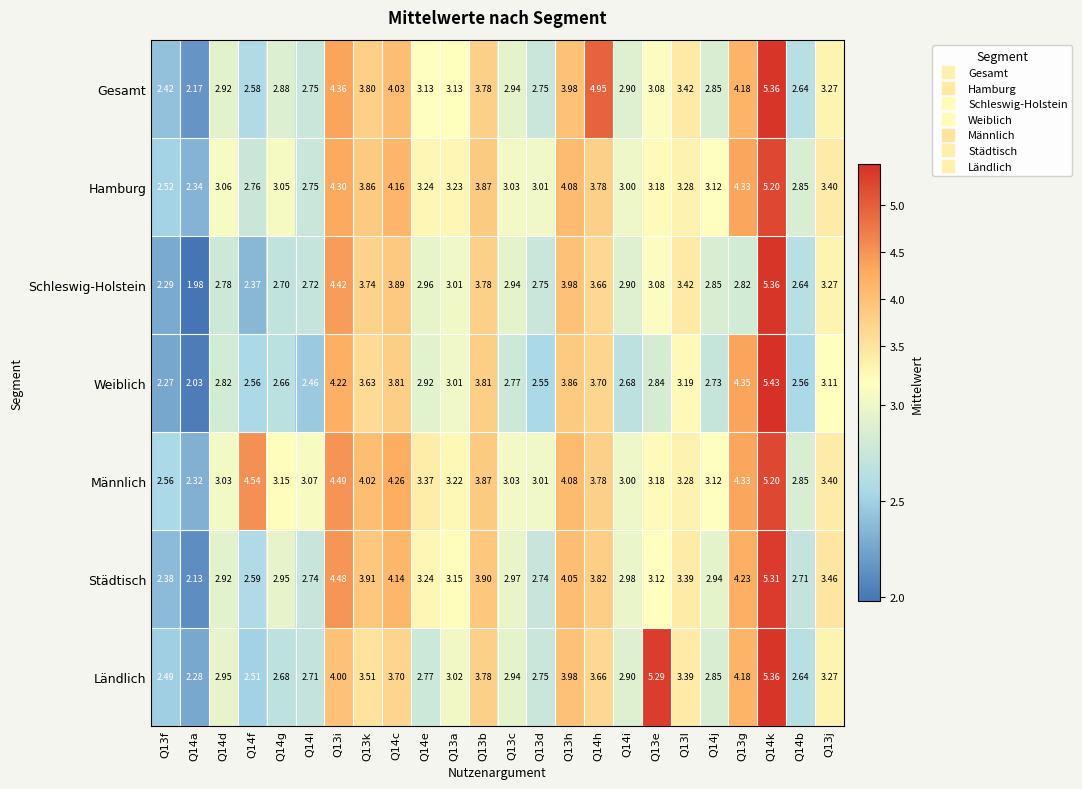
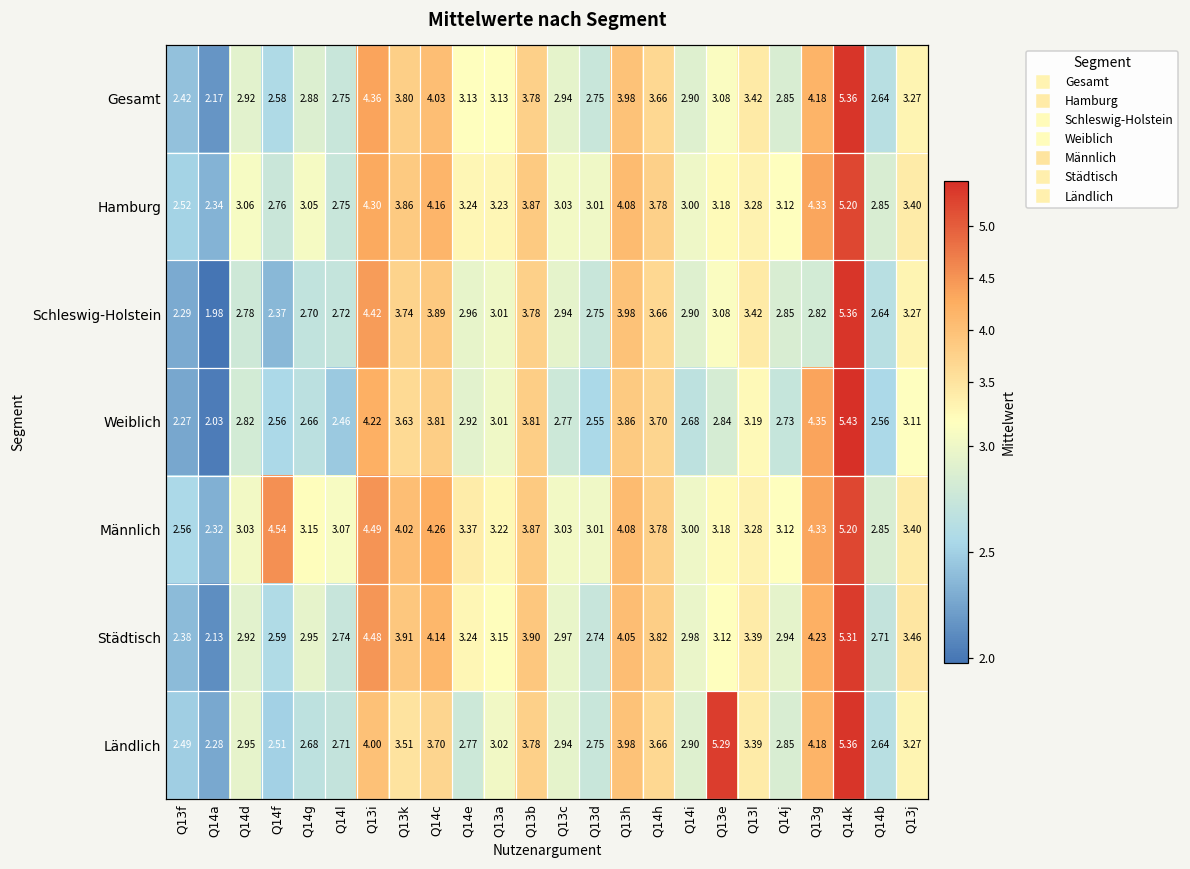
  {
    "Gesamt": {
      "Q13f": 2.42,
      "Q14a": 2.17,
      "Q14d": 2.92,
      "Q14f": 2.58,
      "Q14g": 2.88,
      "Q14l": 2.75,
      "Q13i": 4.36,
      "Q13k": 3.80,
      "Q14c": 4.03,
      "Q14e": 3.13,
      "Q13a": 3.13,
      "Q13b": 3.78,
      "Q13c": 2.94,
      "Q13d": 2.75,
      "Q13h": 3.98,
-     "Q14h": 4.95,
+     "Q14h": 3.66,
      "Q14i": 2.90,
      "Q13e": 3.08,
      "Q13l": 3.42,
      "Q14j": 2.85,
      "Q13g": 4.18,
      "Q14k": 5.36,
      "Q14b": 2.64,
      "Q13j": 3.27
    },
    "Hamburg": {
      "Q13f": 2.52,
      "Q14a": 2.34,
      "Q14d": 3.06,
      "Q14f": 2.76,
      "Q14g": 3.05,
      "Q14l": 2.75,
      "Q13i": 4.30,
      "Q13k": 3.86,
      "Q14c": 4.16,
      "Q14e": 3.24,
      "Q13a": 3.23,
      "Q13b": 3.87,
      "Q13c": 3.03,
      "Q13d": 3.01,
      "Q13h": 4.08,
      "Q14h": 3.78,
      "Q14i": 3.00,
      "Q13e": 3.18,
      "Q13l": 3.28,
      "Q14j": 3.12,
      "Q13g": 4.33,
      "Q14k": 5.20,
      "Q14b": 2.85,
      "Q13j": 3.40
    },
    "Schleswig-Holstein": {
      "Q13f": 2.29,
      "Q14a": 1.98,
      "Q14d": 2.78,
      "Q14f": 2.37,
      "Q14g": 2.70,
      "Q14l": 2.72,
      "Q13i": 4.42,
      "Q13k": 3.74,
      "Q14c": 3.89,
      "Q14e": 2.96,
      "Q13a": 3.01,
      "Q13b": 3.78,
      "Q13c": 2.94,
      "Q13d": 2.75,
      "Q13h": 3.98,
      "Q14h": 3.66,
      "Q14i": 2.90,
      "Q13e": 3.08,
      "Q13l": 3.42,
      "Q14j": 2.85,
      "Q13g": 2.82,
      "Q14k": 5.36,
      "Q14b": 2.64,
      "Q13j": 3.27
    },
    "Weiblich": {
      "Q13f": 2.27,
      "Q14a": 2.03,
      "Q14d": 2.82,
      "Q14f": 2.56,
      "Q14g": 2.66,
      "Q14l": 2.46,
      "Q13i": 4.22,
      "Q13k": 3.63,
      "Q14c": 3.81,
      "Q14e": 2.92,
      "Q13a": 3.01,
      "Q13b": 3.81,
      "Q13c": 2.77,
      "Q13d": 2.55,
      "Q13h": 3.86,
      "Q14h": 3.70,
      "Q14i": 2.68,
      "Q13e": 2.84,
      "Q13l": 3.19,
      "Q14j": 2.73,
      "Q13g": 4.35,
      "Q14k": 5.43,
      "Q14b": 2.56,
      "Q13j": 3.11
    },
    "Männlich": {
      "Q13f": 2.56,
      "Q14a": 2.32,
      "Q14d": 3.03,
      "Q14f": 4.54,
      "Q14g": 3.15,
      "Q14l": 3.07,
      "Q13i": 4.49,
      "Q13k": 4.02,
      "Q14c": 4.26,
      "Q14e": 3.37,
      "Q13a": 3.22,
      "Q13b": 3.87,
      "Q13c": 3.03,
      "Q13d": 3.01,
      "Q13h": 4.08,
      "Q14h": 3.78,
      "Q14i": 3.00,
      "Q13e": 3.18,
      "Q13l": 3.28,
      "Q14j": 3.12,
      "Q13g": 4.33,
      "Q14k": 5.20,
      "Q14b": 2.85,
      "Q13j": 3.40
    },
    "Städtisch": {
      "Q13f": 2.38,
      "Q14a": 2.13,
      "Q14d": 2.92,
      "Q14f": 2.59,
      "Q14g": 2.95,
      "Q14l": 2.74,
      "Q13i": 4.48,
      "Q13k": 3.91,
      "Q14c": 4.14,
      "Q14e": 3.24,
      "Q13a": 3.15,
      "Q13b": 3.90,
      "Q13c": 2.97,
      "Q13d": 2.74,
      "Q13h": 4.05,
      "Q14h": 3.82,
      "Q14i": 2.98,
      "Q13e": 3.12,
      "Q13l": 3.39,
      "Q14j": 2.94,
      "Q13g": 4.23,
      "Q14k": 5.31,
      "Q14b": 2.71,
      "Q13j": 3.46
    },
    "Ländlich": {
      "Q13f": 2.49,
      "Q14a": 2.28,
      "Q14d": 2.95,
      "Q14f": 2.51,
      "Q14g": 2.68,
      "Q14l": 2.71,
      "Q13i": 4.00,
      "Q13k": 3.51,
      "Q14c": 3.70,
      "Q14e": 2.77,
      "Q13a": 3.02,
      "Q13b": 3.78,
      "Q13c": 2.94,
      "Q13d": 2.75,
      "Q13h": 3.98,
      "Q14h": 3.66,
      "Q14i": 2.90,
      "Q13e": 5.29,
      "Q13l": 3.39,
      "Q14j": 2.85,
      "Q13g": 4.18,
      "Q14k": 5.36,
      "Q14b": 2.64,
      "Q13j": 3.27
    }
  }
